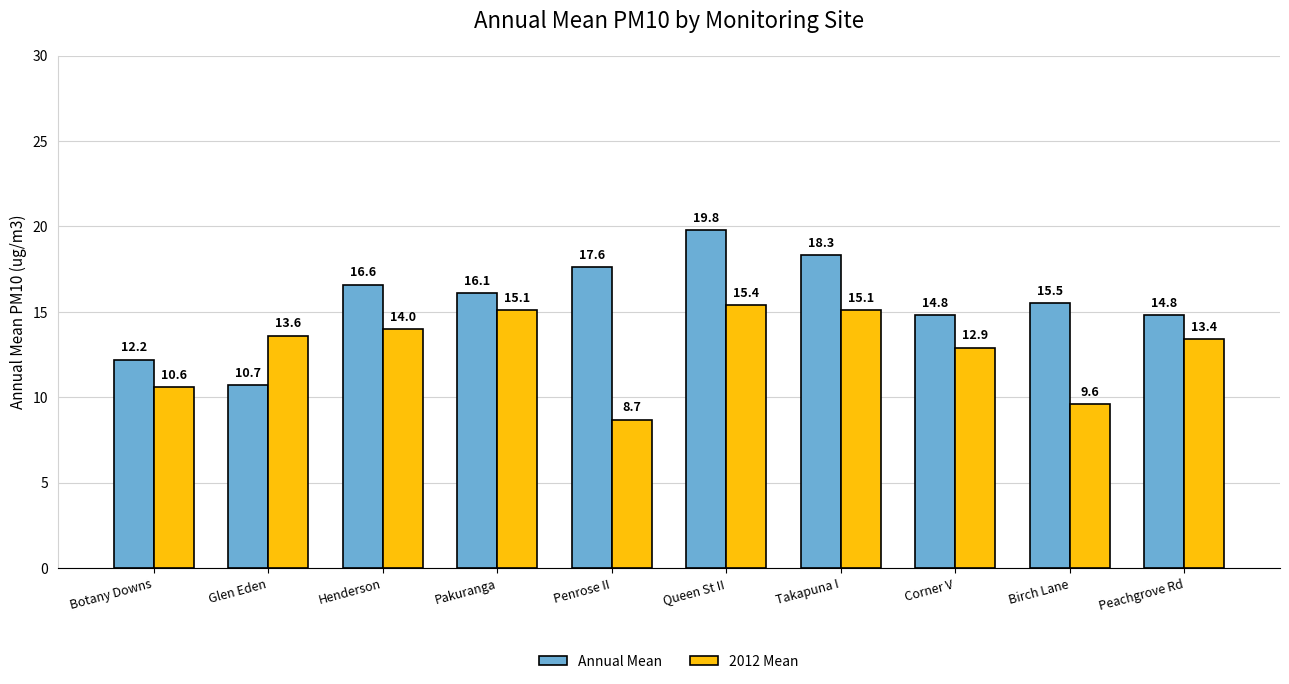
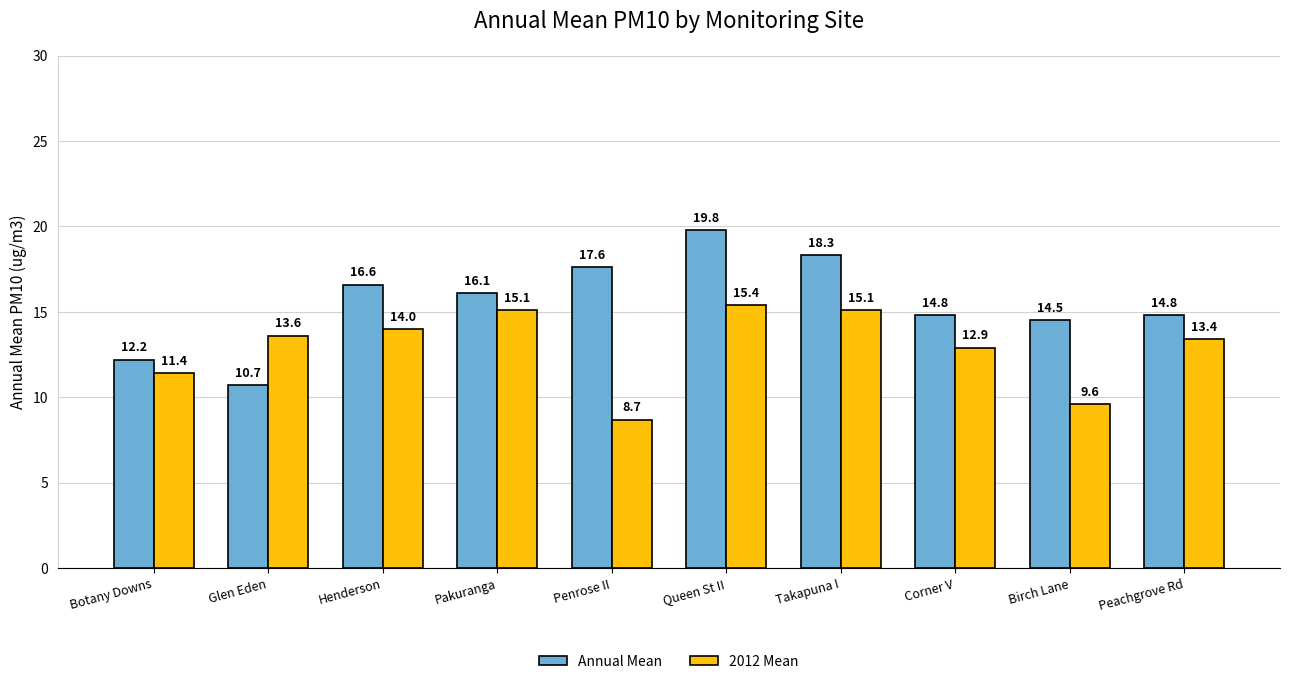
  {
    "Annual Mean": {
      "Botany Downs": 12.2,
      "Glen Eden": 10.7,
      "Henderson": 16.6,
      "Pakuranga": 16.1,
      "Penrose II": 17.6,
      "Queen St II": 19.8,
      "Takapuna I": 18.3,
      "Corner V": 14.8,
-     "Birch Lane": 15.5,
+     "Birch Lane": 14.5,
      "Peachgrove Rd": 14.8
    },
    "2012 Mean": {
-     "Botany Downs": 10.6,
+     "Botany Downs": 11.4,
      "Glen Eden": 13.6,
      "Henderson": 14.0,
      "Pakuranga": 15.1,
      "Penrose II": 8.7,
      "Queen St II": 15.4,
      "Takapuna I": 15.1,
      "Corner V": 12.9,
      "Birch Lane": 9.6,
      "Peachgrove Rd": 13.4
    }
  }
